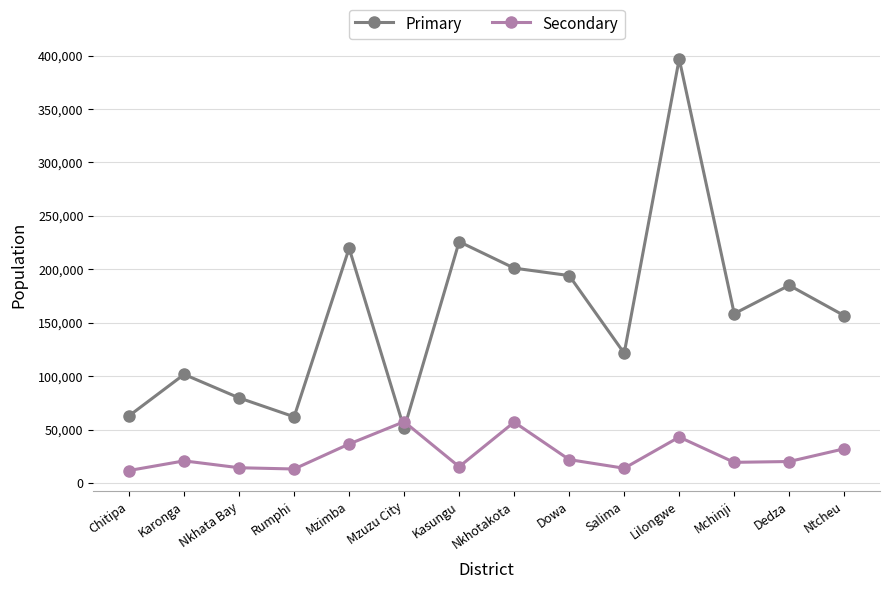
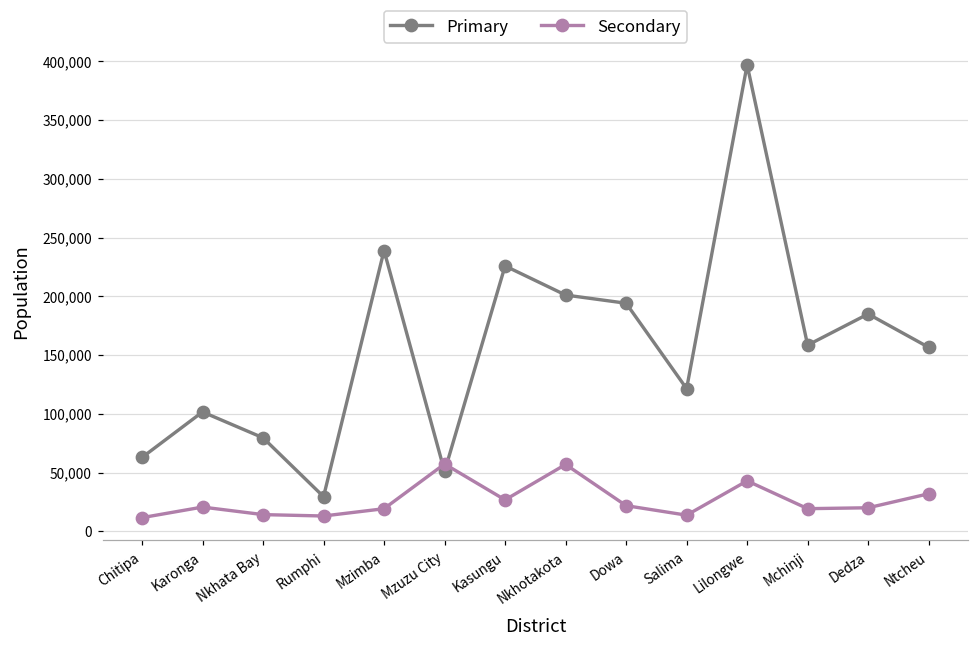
  {
    "Primary": {
      "Chitipa": "63,000",
      "Karonga": "102,000",
      "Nkhata Bay": "80,000",
-     "Rumphi": "62,000",
-     "Mzimba": "220,000",
+     "Rumphi": "30,000",
+     "Mzimba": "239,000",
      "Mzuzu City": "51,000",
      "Kasungu": "226,000",
      "Nkhotakota": "201,000",
      "Dowa": "194,000",
      "Salima": "121,000",
      "Lilongwe": "397,000",
      "Mchinji": "158,000",
      "Dedza": "185,000",
      "Ntcheu": "157,000"
    },
    "Secondary": {
      "Chitipa": "12,000",
      "Karonga": "21,000",
      "Nkhata Bay": "14,000",
      "Rumphi": "13,000",
-     "Mzimba": "36,000",
+     "Mzimba": "19,000",
      "Mzuzu City": "57,000",
-     "Kasungu": "15,000",
+     "Kasungu": "27,000",
      "Nkhotakota": "57,000",
      "Dowa": "22,000",
      "Salima": "14,000",
      "Lilongwe": "43,000",
      "Mchinji": "19,000",
      "Dedza": "20,000",
      "Ntcheu": "32,000"
    }
  }
